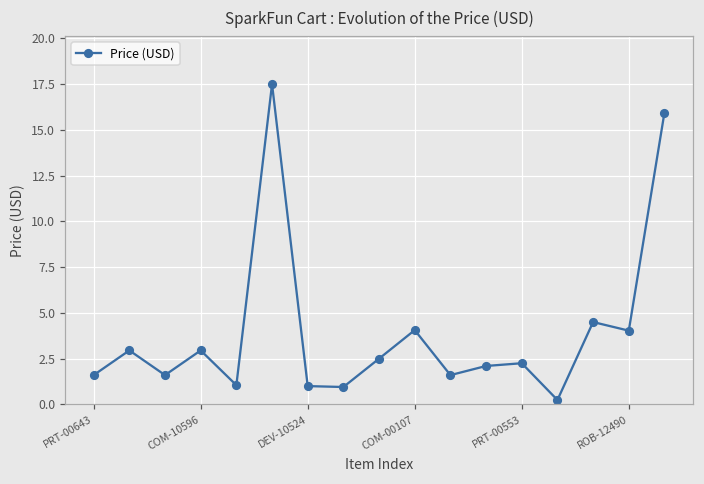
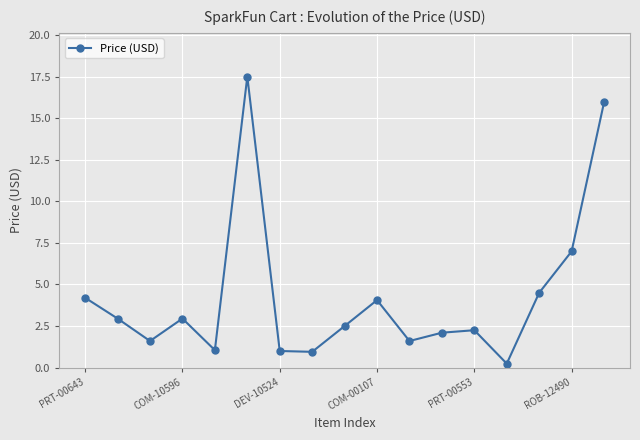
  {
-   "PRT-00643": 1.6,
+   "PRT-00643": 4.2,
    "COM-10596": 3.0,
    "DEV-10524": 1.0,
    "COM-00107": 4.1,
    "PRT-00553": 2.3,
-   "ROB-12490": 4.0
+   "ROB-12490": 7.0
  }
